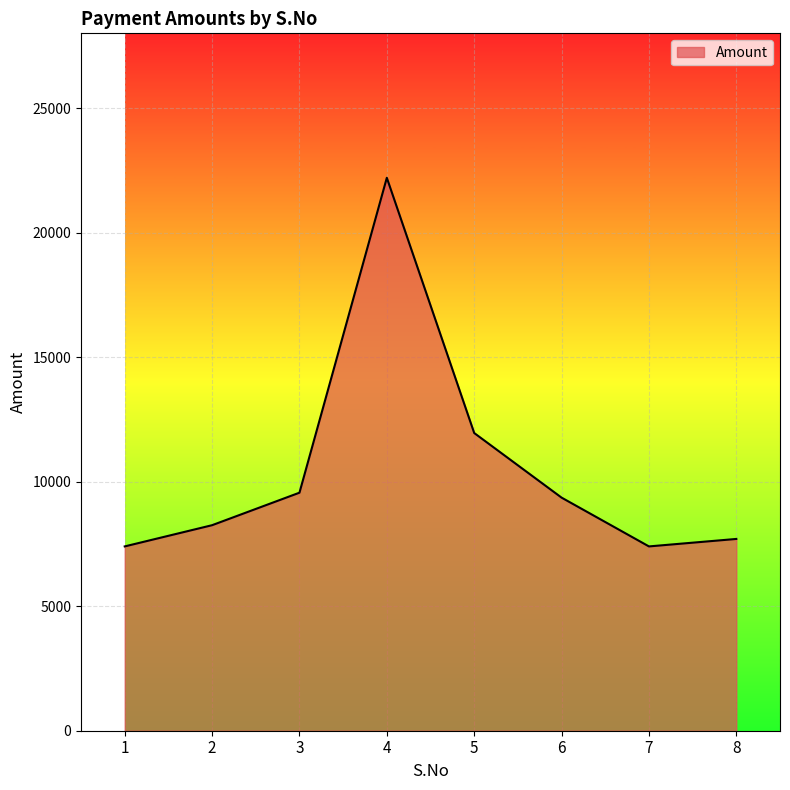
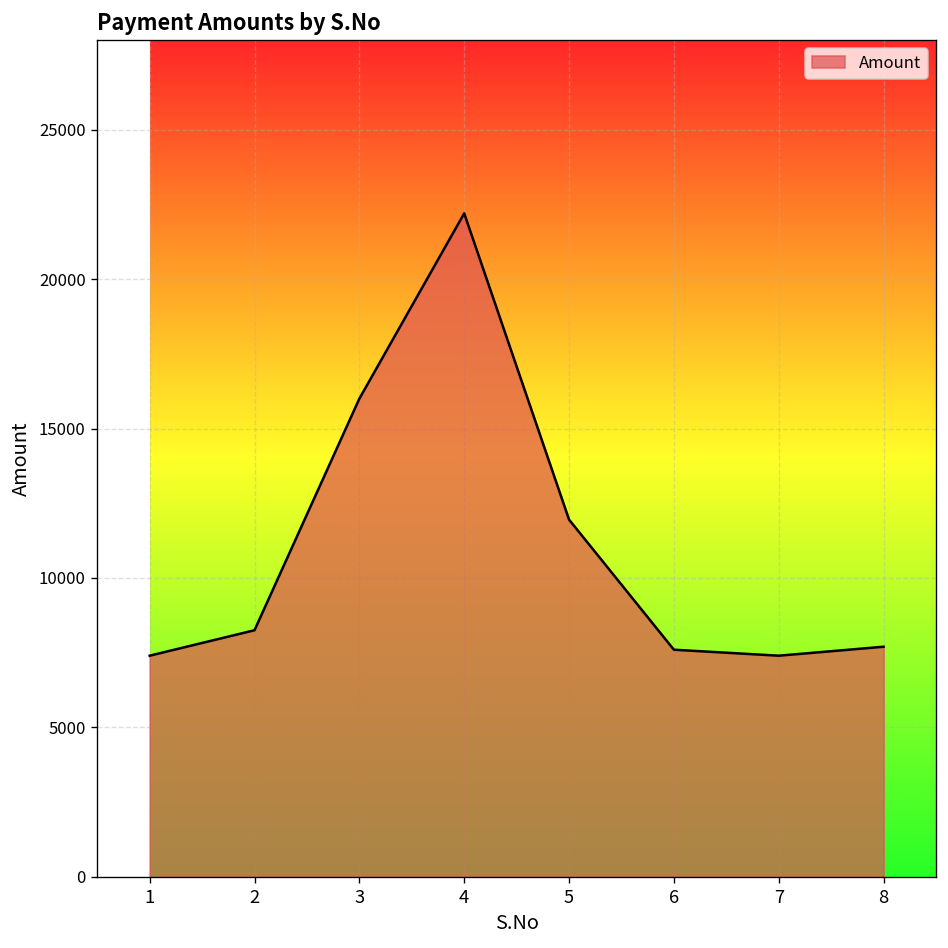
  {
    "1": 7400,
    "2": 8300,
-   "3": 9600,
+   "3": 16000,
    "4": 22200,
    "5": 12000,
-   "6": 9400,
+   "6": 7600,
    "7": 7400,
    "8": 7700
  }
